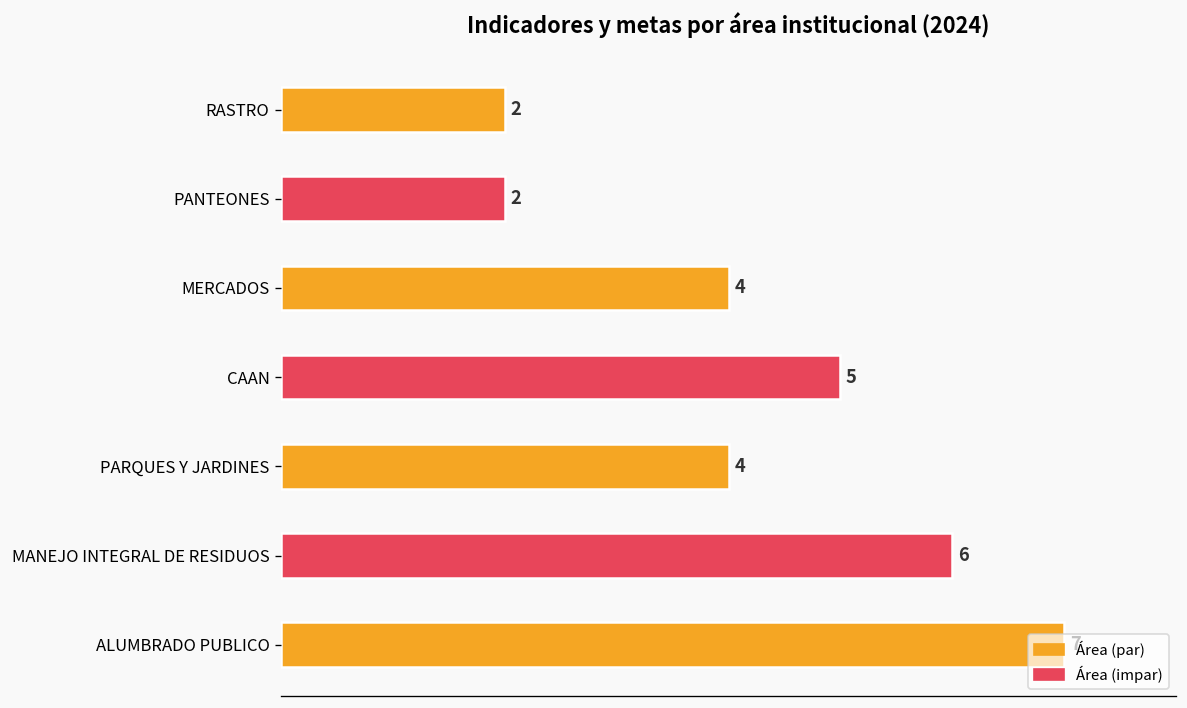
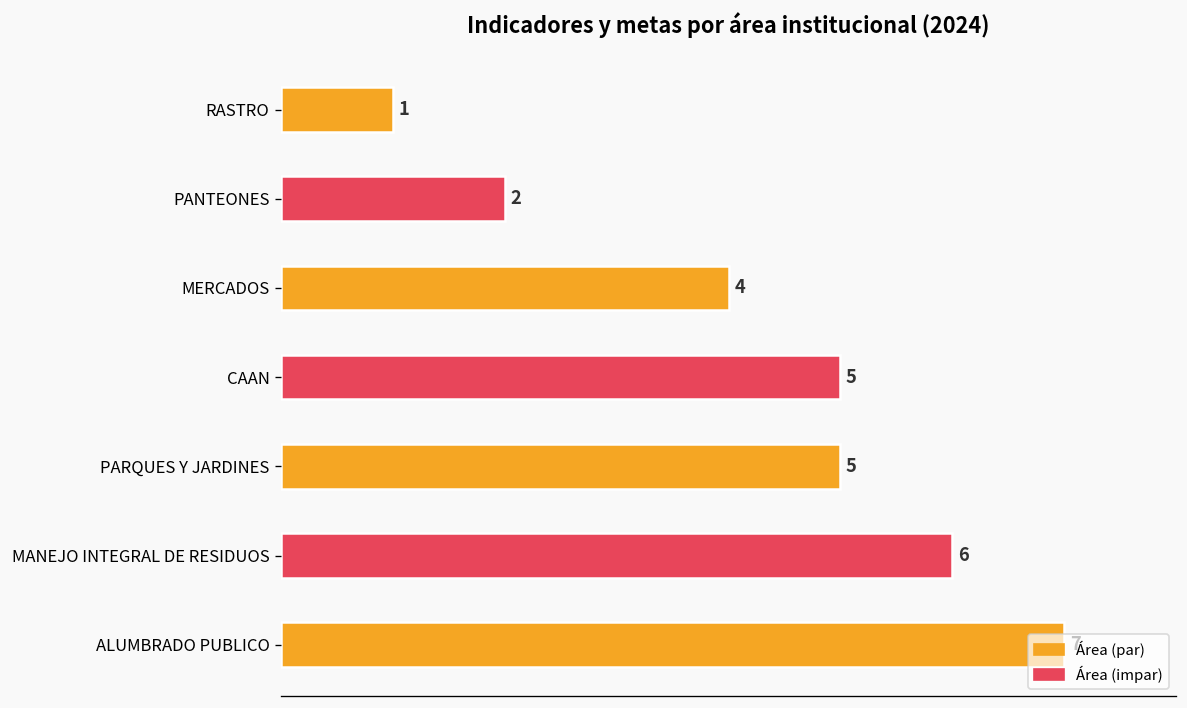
  {
-   "RASTRO": 2,
+   "RASTRO": 1,
    "PANTEONES": 2,
    "MERCADOS": 4,
    "CAAN": 5,
-   "PARQUES Y JARDINES": 4,
+   "PARQUES Y JARDINES": 5,
    "MANEJO INTEGRAL DE RESIDUOS": 6
  }
